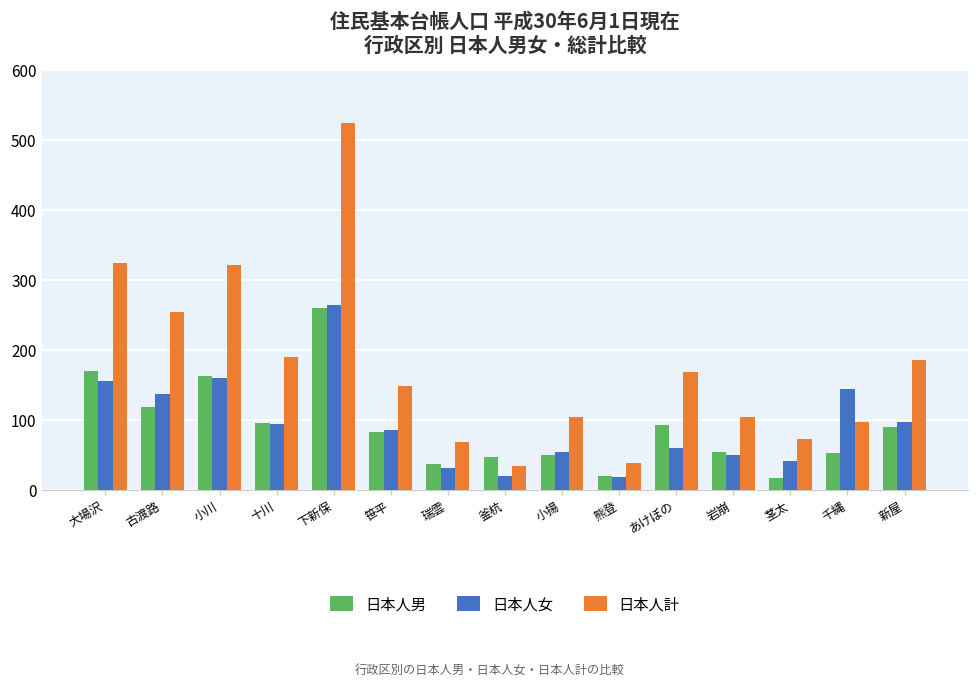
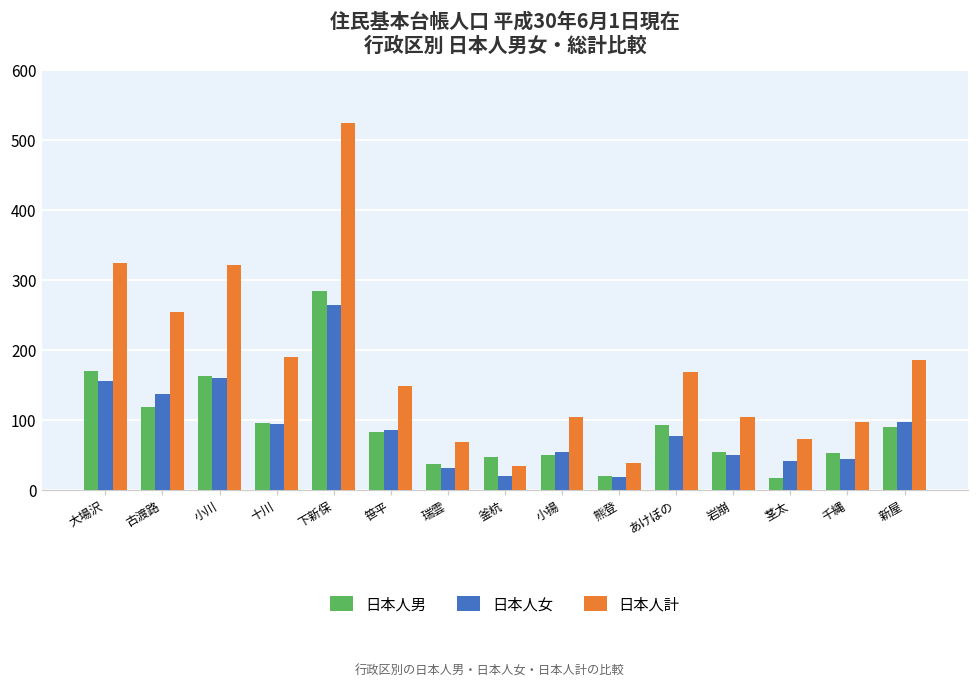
  {
    "日本人男": {
      "大場沢": 170,
      "古渡路": 120,
      "小川": 160,
      "十川": 100,
-     "下新保": 260,
+     "下新保": 280,
      "笹平": 80,
      "瑞雲": 40,
      "釜杭": 50,
      "小揚": 50,
      "熊登": 20,
      "あけぼの": 90,
      "岩崩": 50,
      "茎太": 20,
      "千縄": 50,
      "新屋": 90
    },
    "日本人女": {
      "大場沢": 160,
      "古渡路": 140,
      "小川": 160,
      "十川": 90,
      "下新保": 260,
      "笹平": 90,
      "瑞雲": 30,
      "釜杭": 20,
      "小揚": 50,
      "熊登": 20,
-     "あけぼの": 60,
+     "あけぼの": 80,
      "岩崩": 50,
      "茎太": 40,
-     "千縄": 140,
+     "千縄": 40,
      "新屋": 100
    },
    "日本人計": {
      "大場沢": 320,
      "古渡路": 250,
      "小川": 320,
      "十川": 190,
      "下新保": 520,
      "笹平": 150,
      "瑞雲": 70,
      "釜杭": 30,
      "小揚": 100,
      "熊登": 40,
      "あけぼの": 170,
      "岩崩": 100,
      "茎太": 70,
      "千縄": 100,
      "新屋": 190
    }
  }
